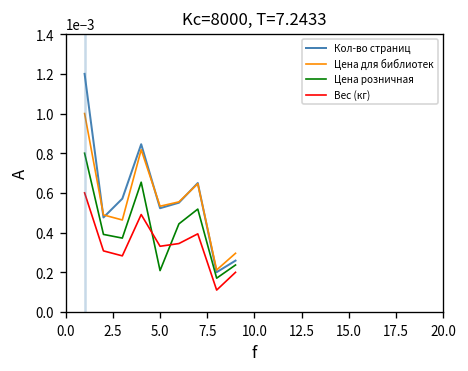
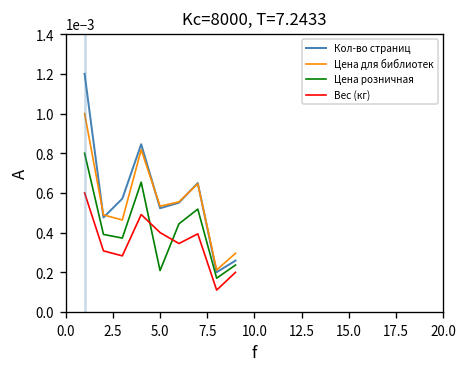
  {
    "Цена розничная": {
      "5.0": 0.00021
    },
    "Вес (кг)": {
-     "5.0": 0.00033
+     "5.0": 0.00040
    }
  }
